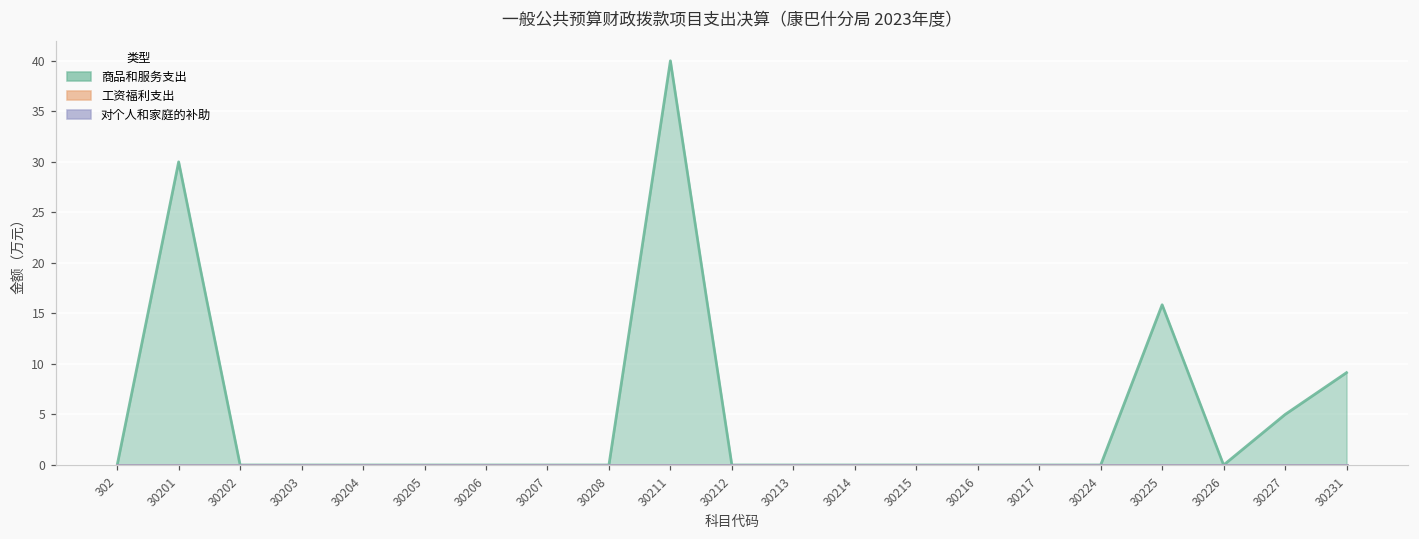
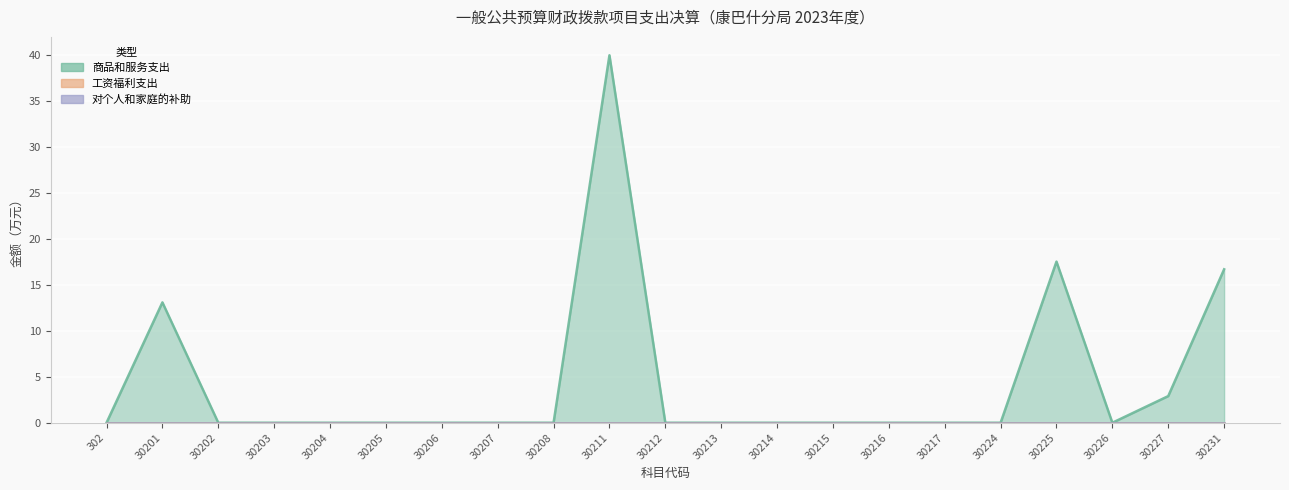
  {
    "工资福利支出": {
      "30201": 0,
      "30211": 0,
      "30225": 0,
      "30227": 0,
      "30231": 0
    },
    "商品和服务支出": {
-     "30201": 30,
+     "30201": 13,
      "30211": 40,
-     "30225": 16,
-     "30227": 5,
-     "30231": 9
+     "30225": 18,
+     "30227": 3,
+     "30231": 17
    }
  }
